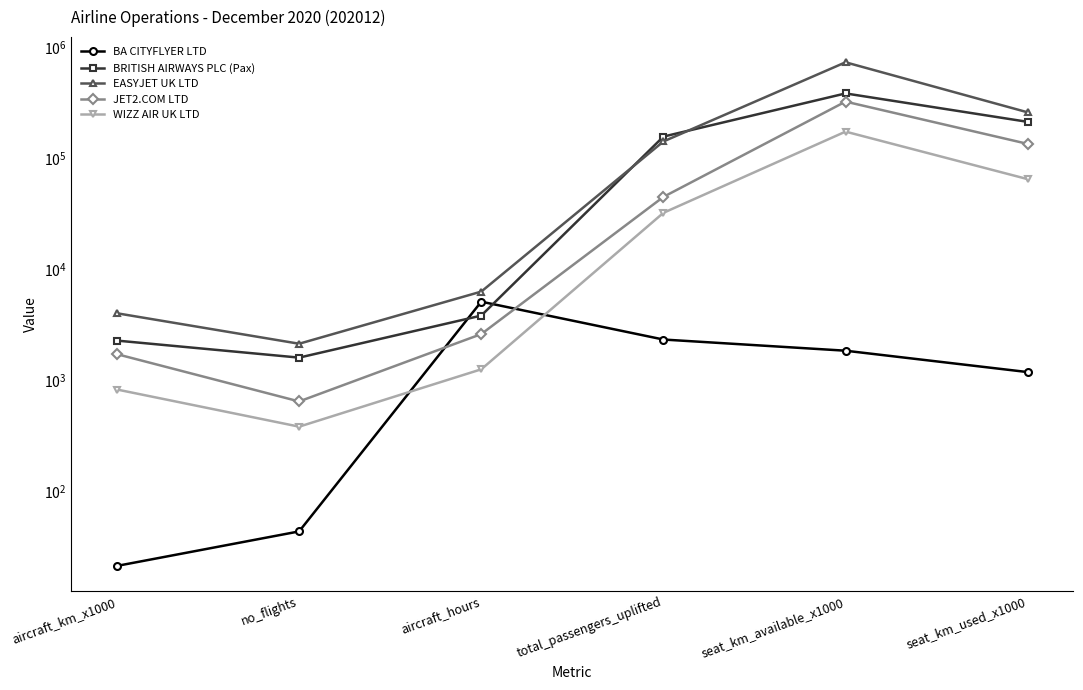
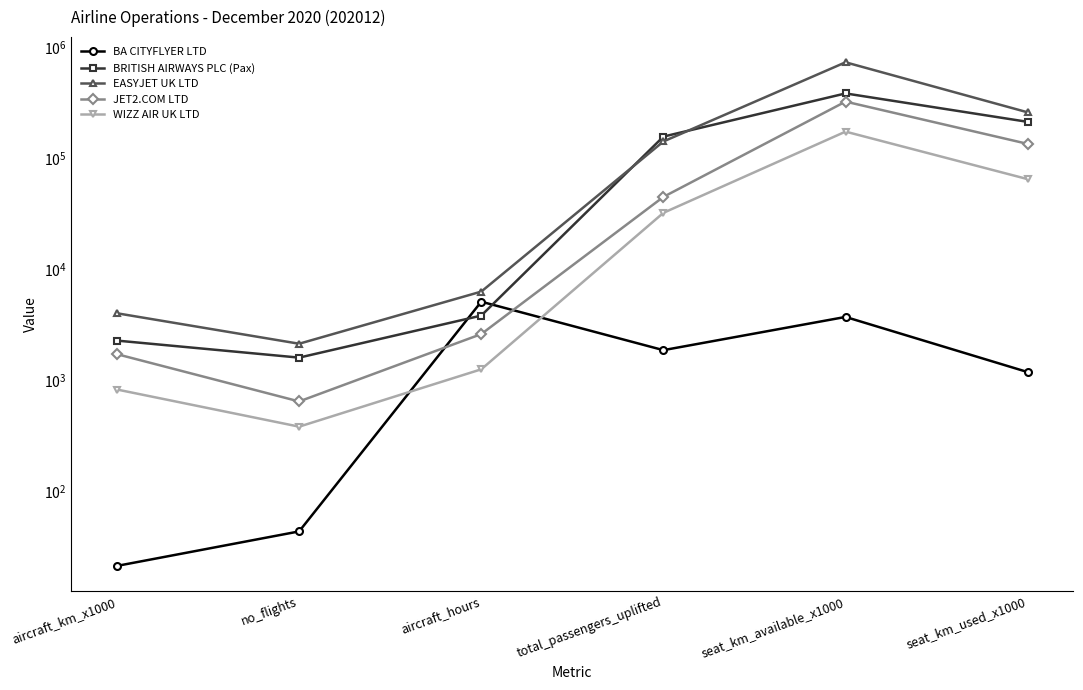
  {
    "BA CITYFLYER LTD": {
      "aircraft_km_x1000": 21,
      "no_flights": 43,
      "aircraft_hours": 5000,
-     "total_passengers_uplifted": 2300,
-     "seat_km_available_x1000": 1800,
+     "total_passengers_uplifted": 1900,
+     "seat_km_available_x1000": 3700,
      "seat_km_used_x1000": 1200
    }
  }
